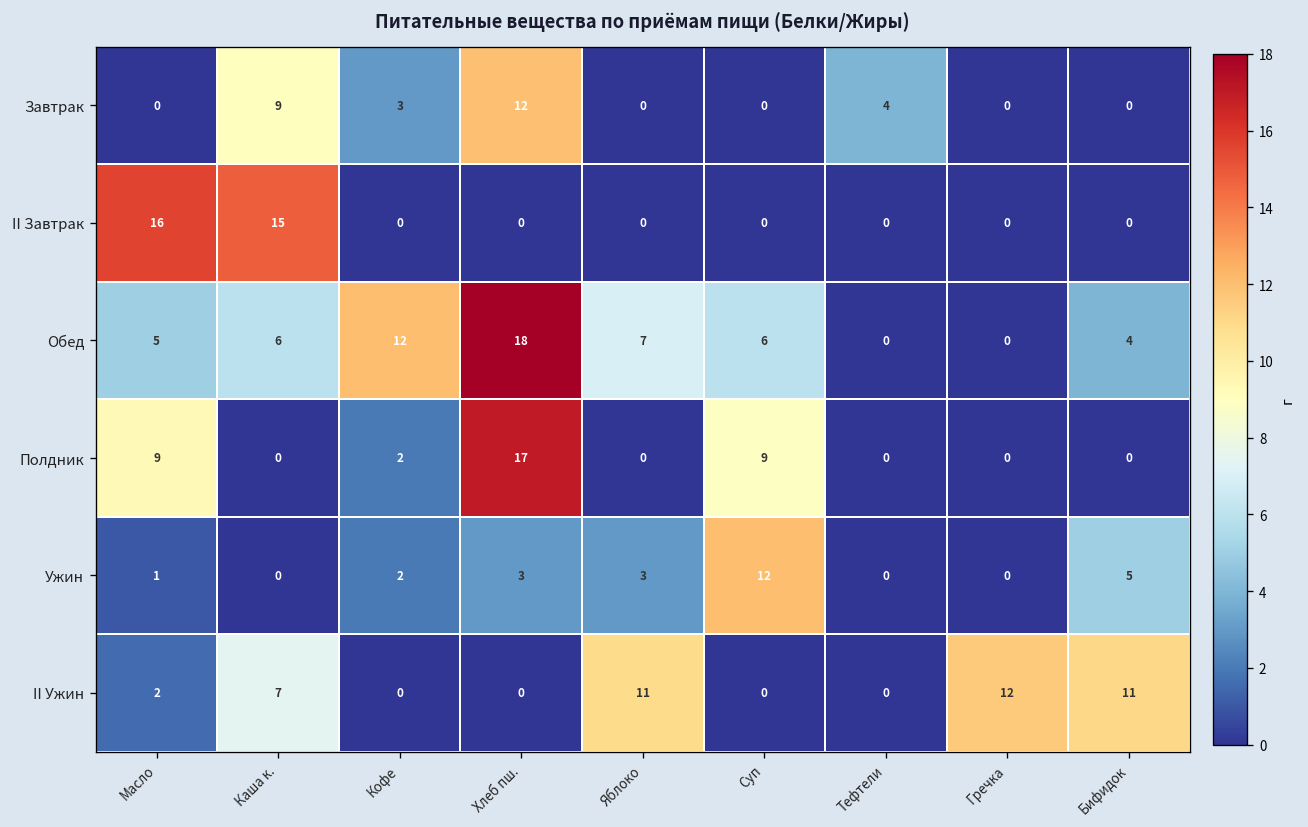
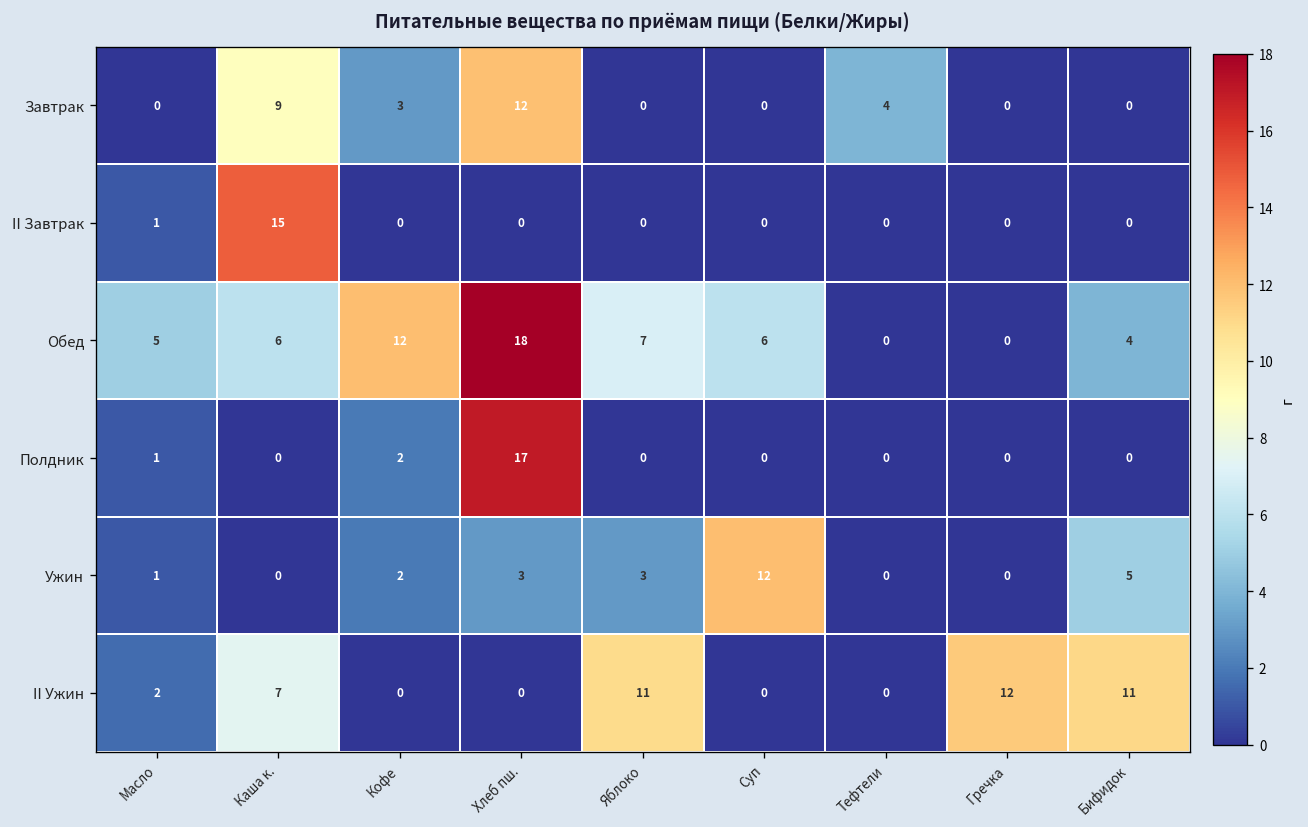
  {
    "Завтрак": {
      "Масло": 0,
      "Каша к.": 9,
      "Кофе": 3,
      "Хлеб пш.": 12,
      "Яблоко": 0,
      "Суп": 0,
      "Тефтели": 4,
      "Гречка": 0,
      "Бифидок": 0
    },
    "II Завтрак": {
-     "Масло": 16,
+     "Масло": 1,
      "Каша к.": 15,
      "Кофе": 0,
      "Хлеб пш.": 0,
      "Яблоко": 0,
      "Суп": 0,
      "Тефтели": 0,
      "Гречка": 0,
      "Бифидок": 0
    },
    "Обед": {
      "Масло": 5,
      "Каша к.": 6,
      "Кофе": 12,
      "Хлеб пш.": 18,
      "Яблоко": 7,
      "Суп": 6,
      "Тефтели": 0,
      "Гречка": 0,
      "Бифидок": 4
    },
    "Полдник": {
-     "Масло": 9,
+     "Масло": 1,
      "Каша к.": 0,
      "Кофе": 2,
      "Хлеб пш.": 17,
      "Яблоко": 0,
-     "Суп": 9,
+     "Суп": 0,
      "Тефтели": 0,
      "Гречка": 0,
      "Бифидок": 0
    },
    "Ужин": {
      "Масло": 1,
      "Каша к.": 0,
      "Кофе": 2,
      "Хлеб пш.": 3,
      "Яблоко": 3,
      "Суп": 12,
      "Тефтели": 0,
      "Гречка": 0,
      "Бифидок": 5
    },
    "II Ужин": {
      "Масло": 2,
      "Каша к.": 7,
      "Кофе": 0,
      "Хлеб пш.": 0,
      "Яблоко": 11,
      "Суп": 0,
      "Тефтели": 0,
      "Гречка": 12,
      "Бифидок": 11
    }
  }
